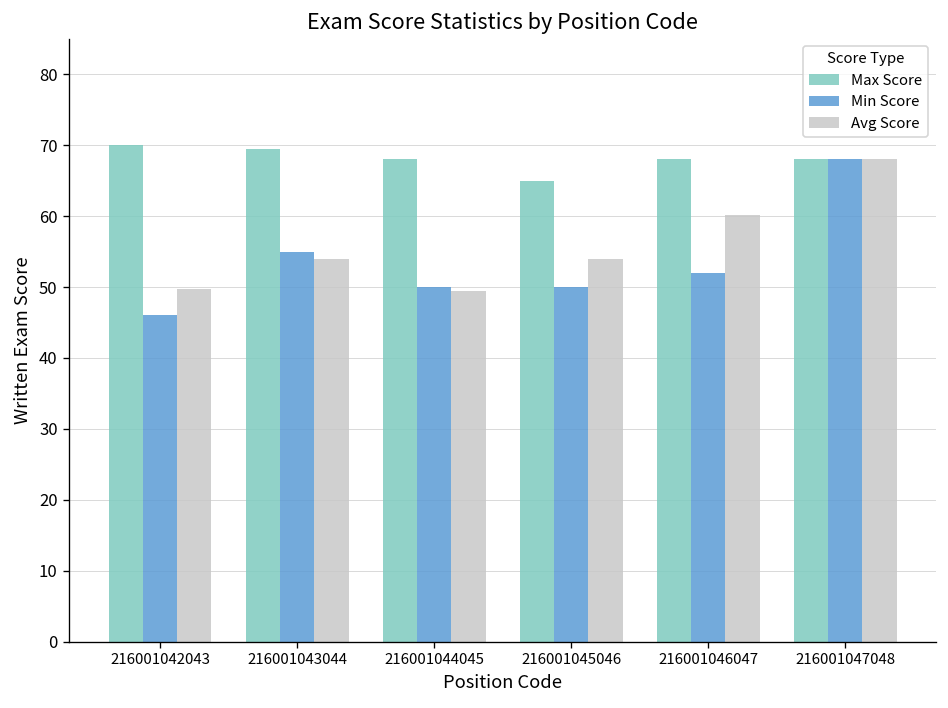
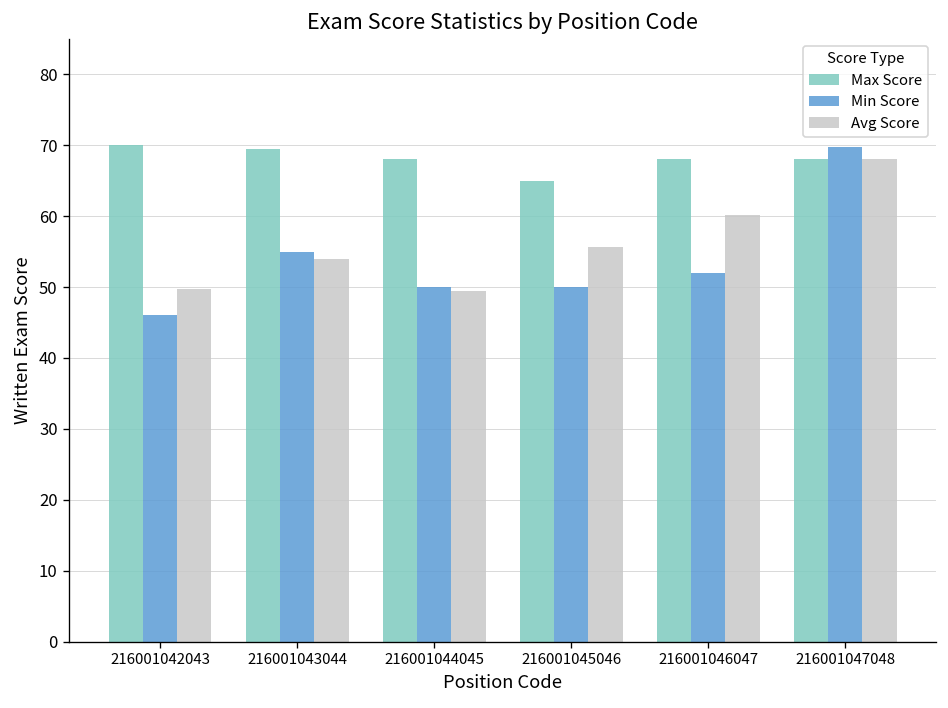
  {
    "Max Score": {
      "216001042043": 70,
      "216001043044": 70,
      "216001044045": 68,
      "216001045046": 65,
      "216001046047": 68,
      "216001047048": 68
    },
    "Min Score": {
      "216001042043": 46,
      "216001043044": 55,
      "216001044045": 50,
      "216001045046": 50,
      "216001046047": 52,
-     "216001047048": 68
+     "216001047048": 70
    },
    "Avg Score": {
      "216001042043": 50,
      "216001043044": 54,
      "216001044045": 50,
-     "216001045046": 54,
+     "216001045046": 56,
      "216001046047": 60,
      "216001047048": 68
    }
  }
